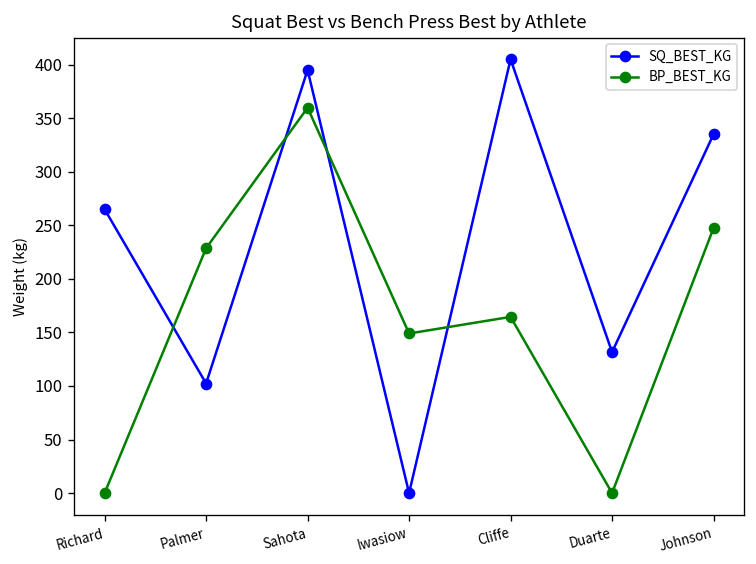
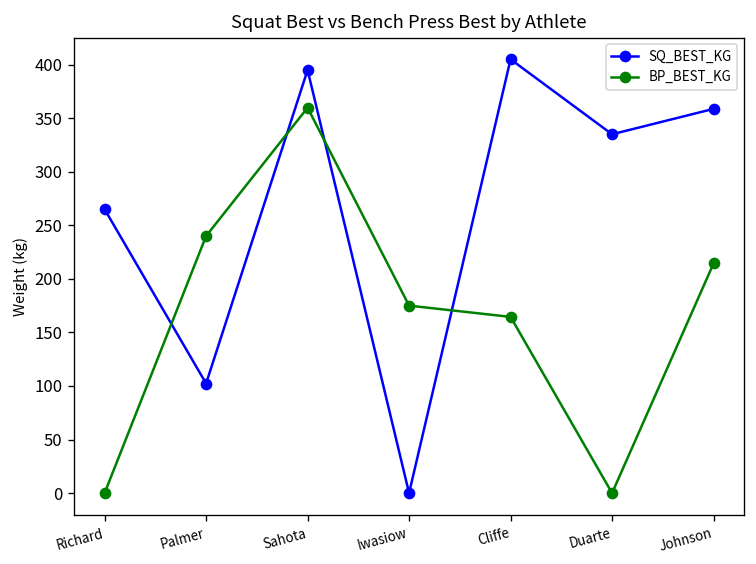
  {
    "SQ_BEST_KG": {
      "Richard": 270,
      "Palmer": 100,
      "Sahota": 400,
      "Iwasiow": 0,
      "Cliffe": 410,
-     "Duarte": 130,
-     "Johnson": 340
+     "Duarte": 340,
+     "Johnson": 360
    },
    "BP_BEST_KG": {
      "Richard": 0,
-     "Palmer": 230,
+     "Palmer": 240,
      "Sahota": 360,
-     "Iwasiow": 150,
+     "Iwasiow": 180,
      "Cliffe": 160,
      "Duarte": 0,
-     "Johnson": 250
+     "Johnson": 210
    }
  }
